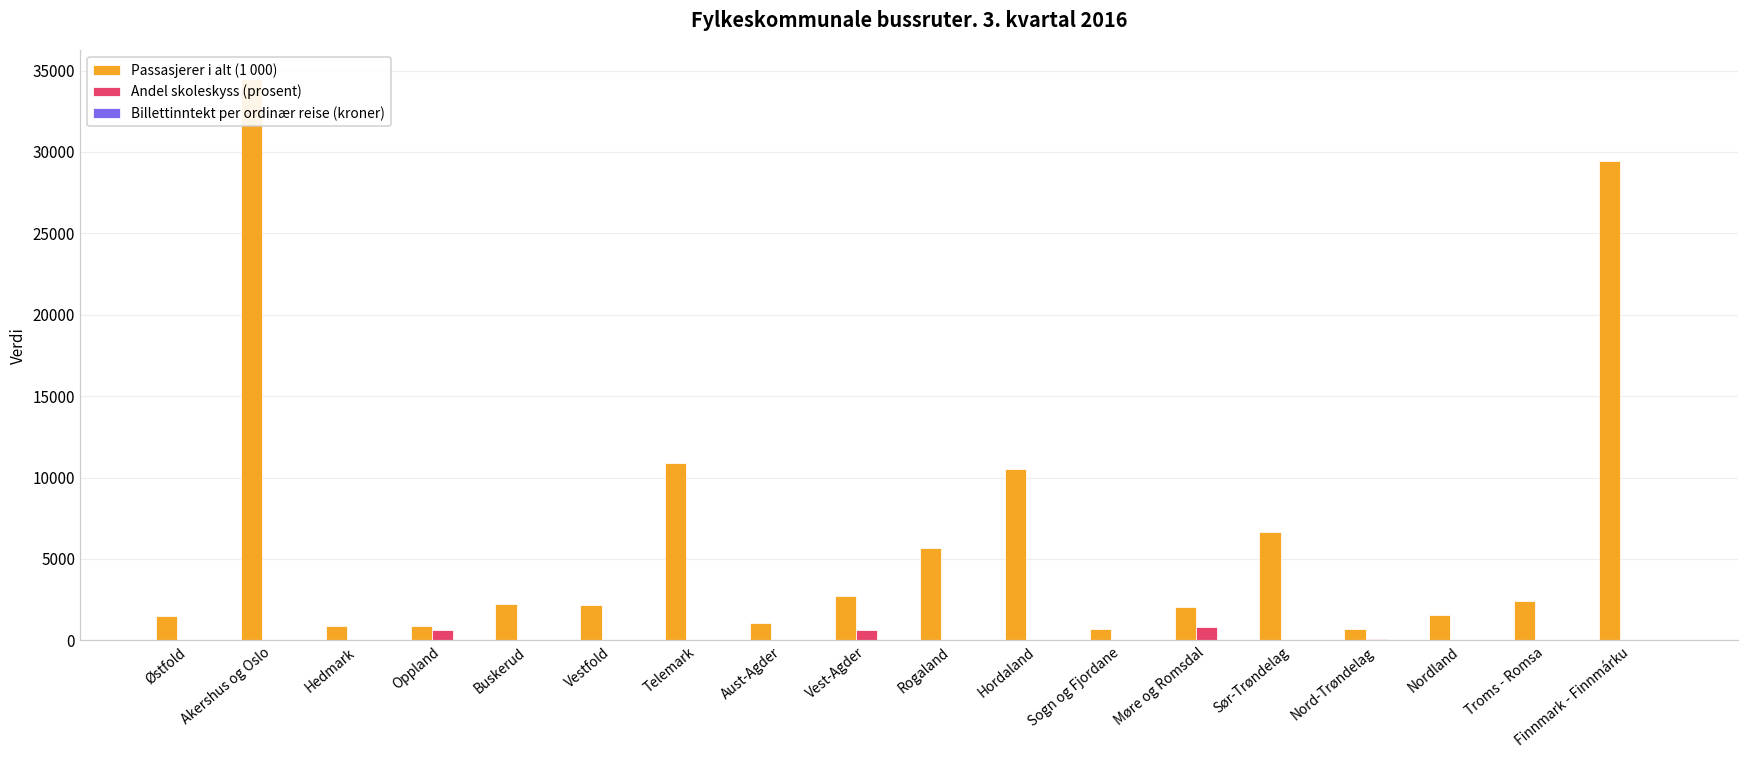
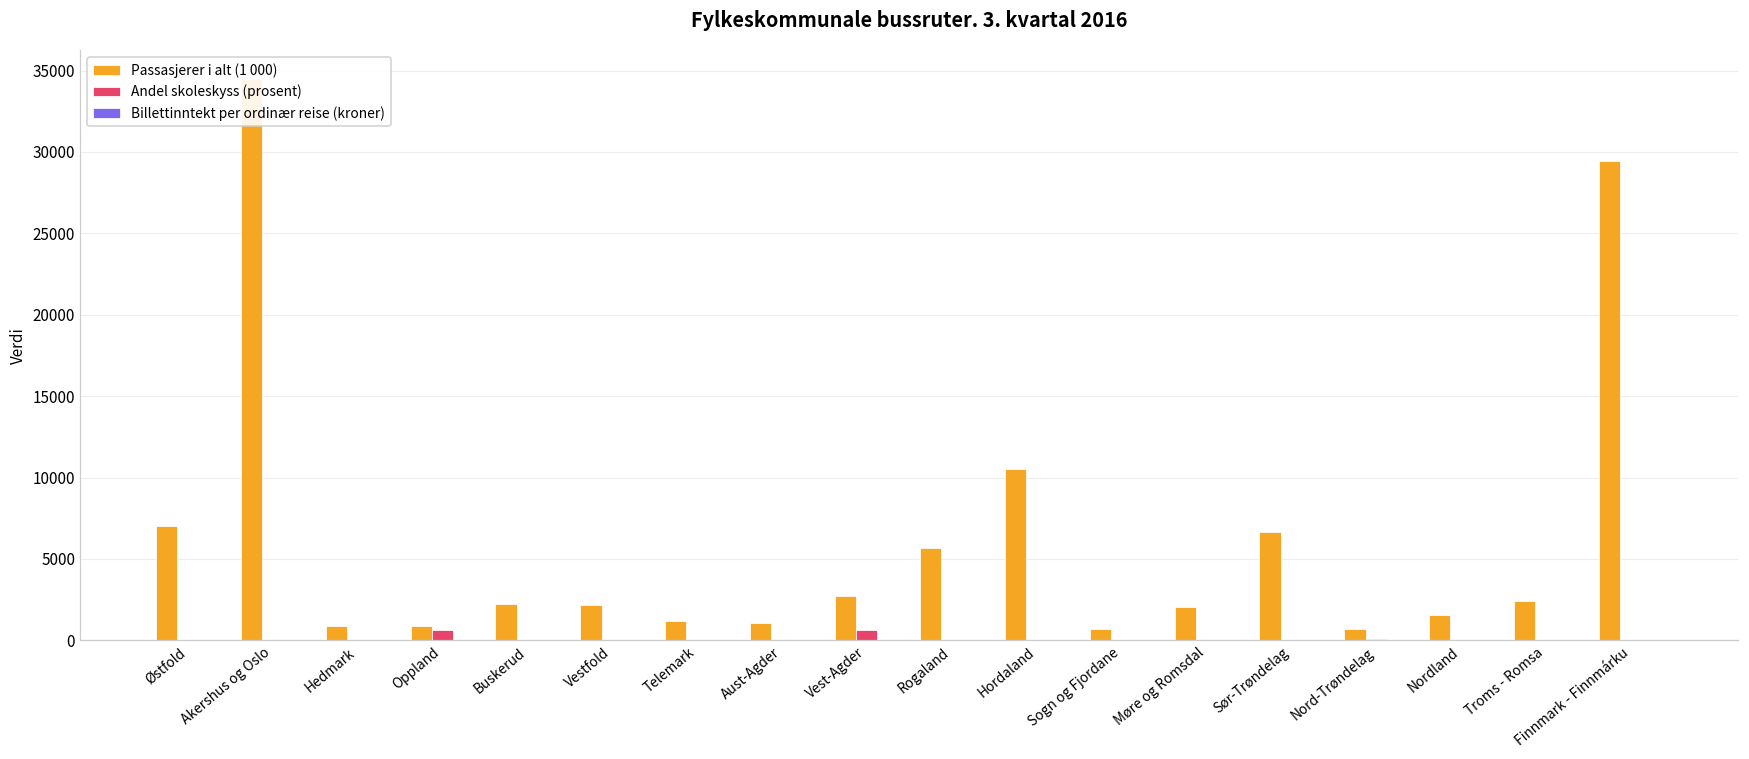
  {
    "Passasjerer i alt (1 000)": {
-     "Østfold": 1500,
+     "Østfold": 7000,
      "Hedmark": 900,
      "Oppland": 900,
      "Buskerud": 2200,
      "Vestfold": 2200,
-     "Telemark": 10900,
+     "Telemark": 1200,
      "Aust-Agder": 1100,
      "Vest-Agder": 2700,
      "Rogaland": 5700,
      "Hordaland": 10500,
      "Sogn og Fjordane": 700,
      "Møre og Romsdal": 2100,
      "Sør-Trøndelag": 6600,
      "Nord-Trøndelag": 700,
      "Nordland": 1500,
      "Troms - Romsa": 2400,
      "Finnmark - Finnmárku": 29400
    },
    "Andel skoleskyss (prosent)": {
      "Oppland": 600,
      "Vest-Agder": 700,
-     "Møre og Romsdal": 800
+     "Møre og Romsdal": 0
    }
  }
